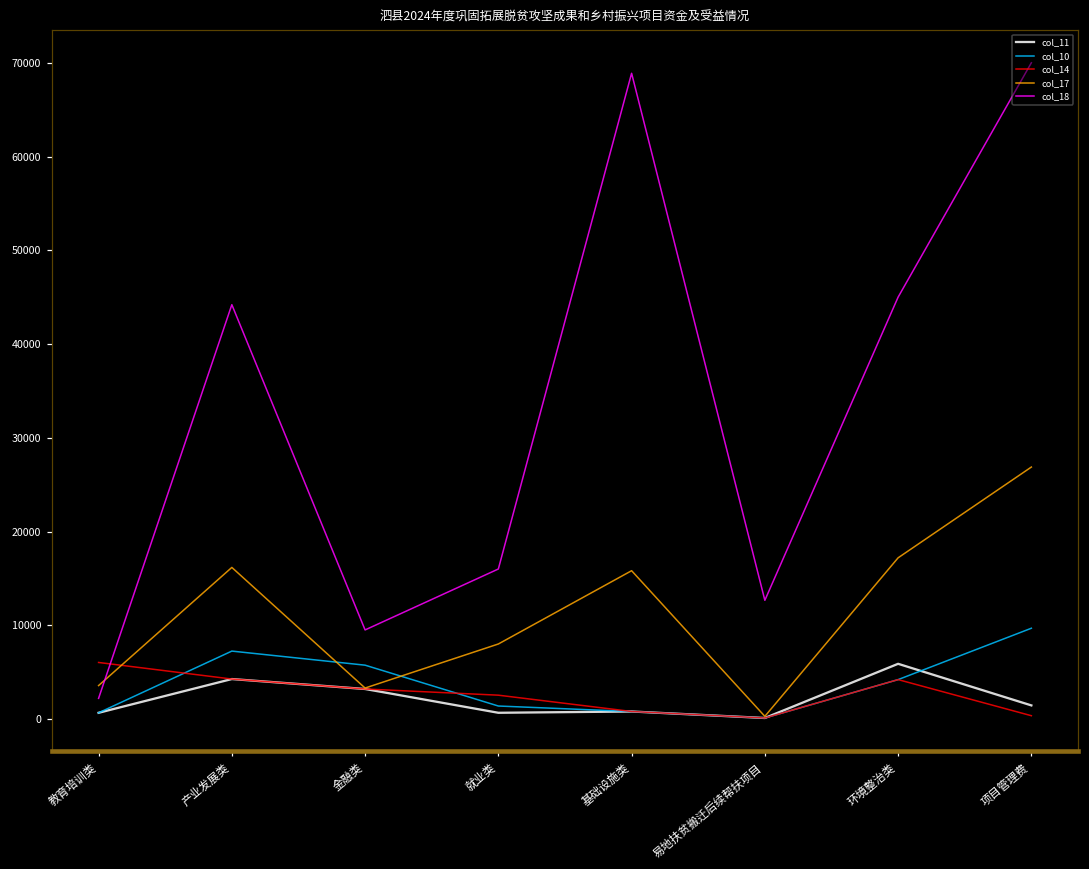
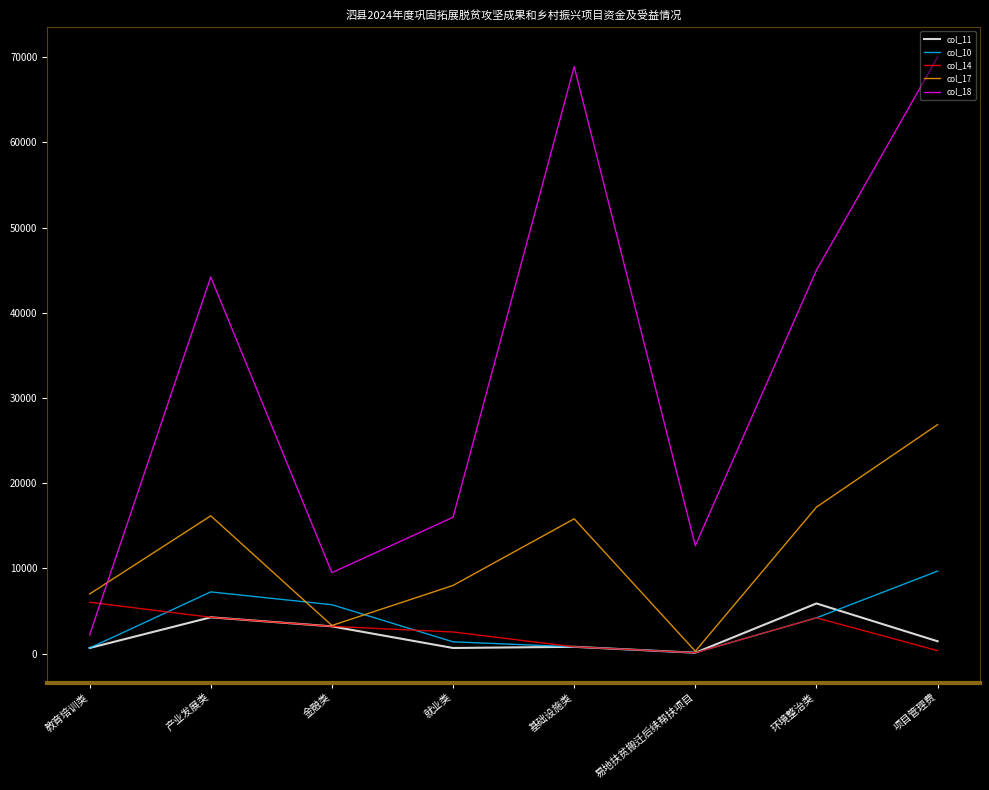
  {
    "col_11": {
      "就业类": 1000,
      "环境整治类": 6000,
      "项目管理费": 1000
    },
    "col_10": {
      "产业发展类": 7000,
      "金融类": 6000,
      "就业类": 1000,
      "项目管理费": 10000
    },
    "col_14": {
      "教育培训类": 6000,
      "就业类": 3000,
      "项目管理费": 0
    },
    "col_17": {
-     "教育培训类": 4000,
+     "教育培训类": 7000,
      "产业发展类": 16000,
      "就业类": 8000,
      "基础设施类": 16000,
      "环境整治类": 17000,
      "项目管理费": 27000
    },
    "col_18": {
      "教育培训类": 2000,
      "产业发展类": 44000,
      "金融类": 10000,
      "就业类": 16000,
      "基础设施类": 69000,
      "易地扶贫搬迁后续帮扶项目": 13000,
      "环境整治类": 45000
    }
  }
